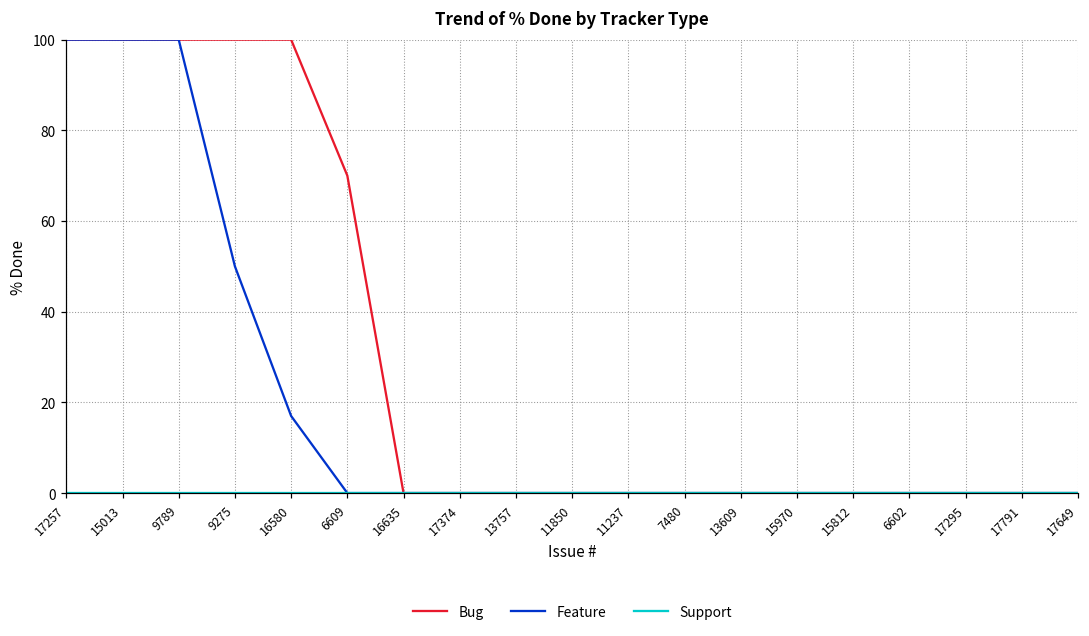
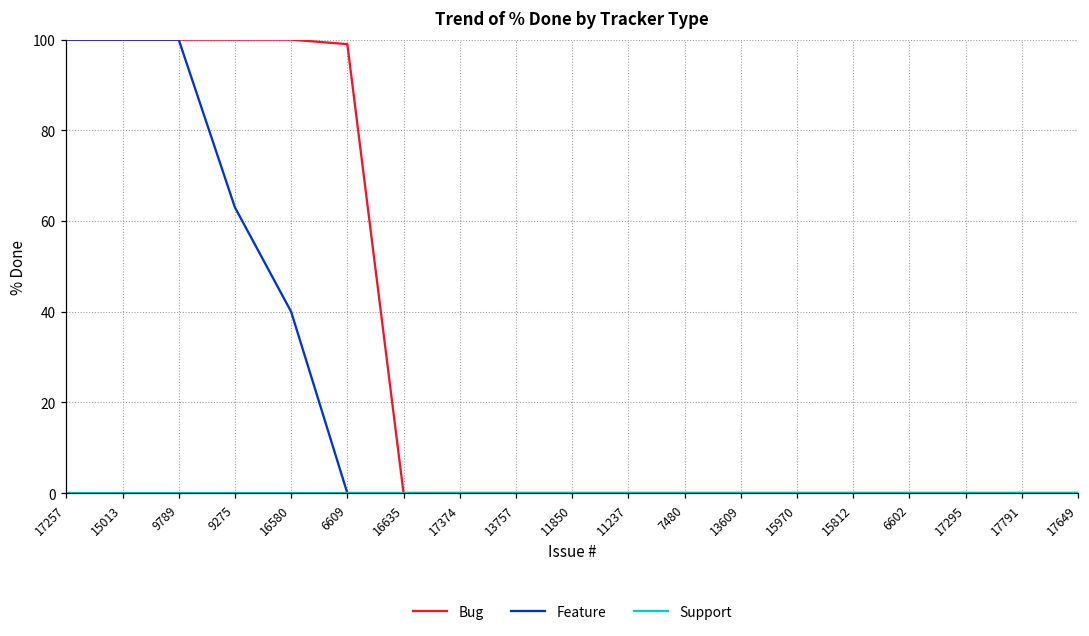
  {
    "Bug": {
      "9275": 100,
      "16580": 100,
-     "6609": 70
+     "6609": 99
    },
    "Feature": {
-     "9275": 50,
-     "16580": 17
+     "9275": 63,
+     "16580": 40
    },
    "Support": {
      "17257": 0,
      "15013": 0,
      "9789": 0,
      "9275": 0,
      "16580": 0
    }
  }
